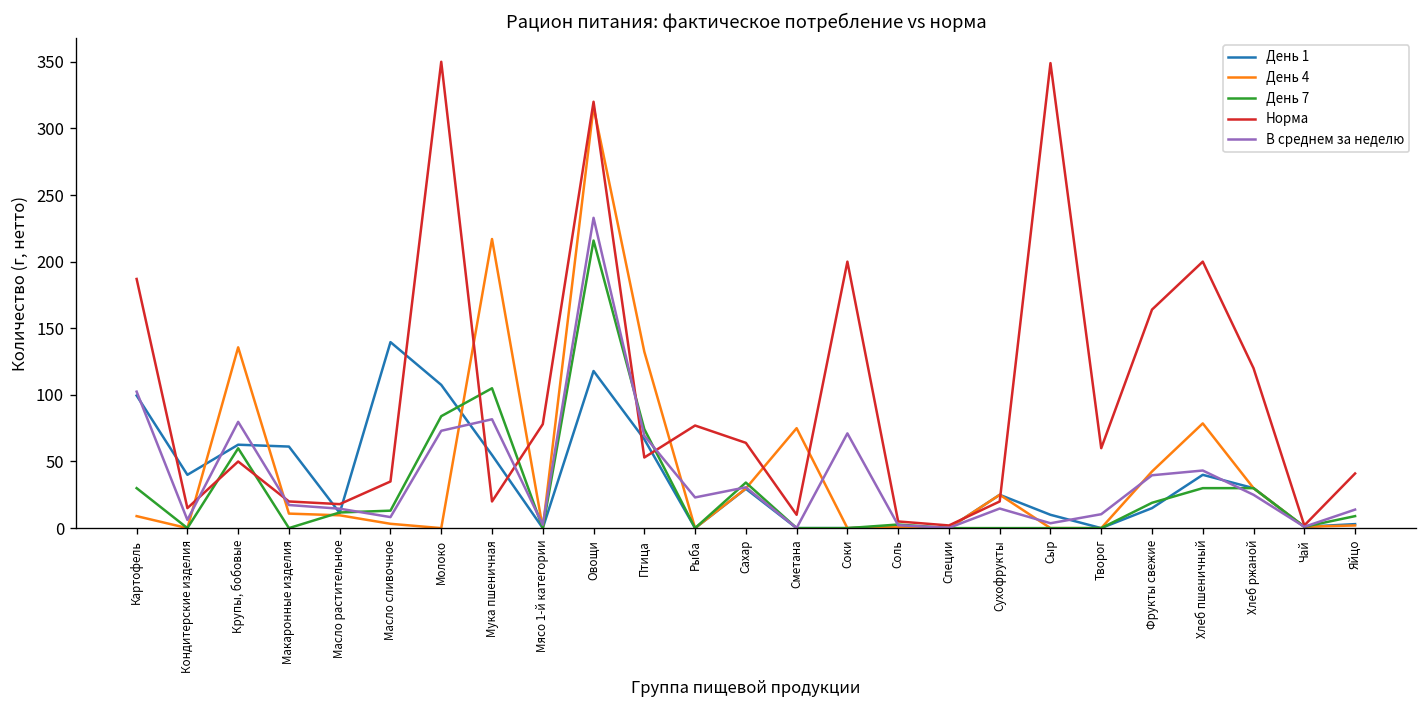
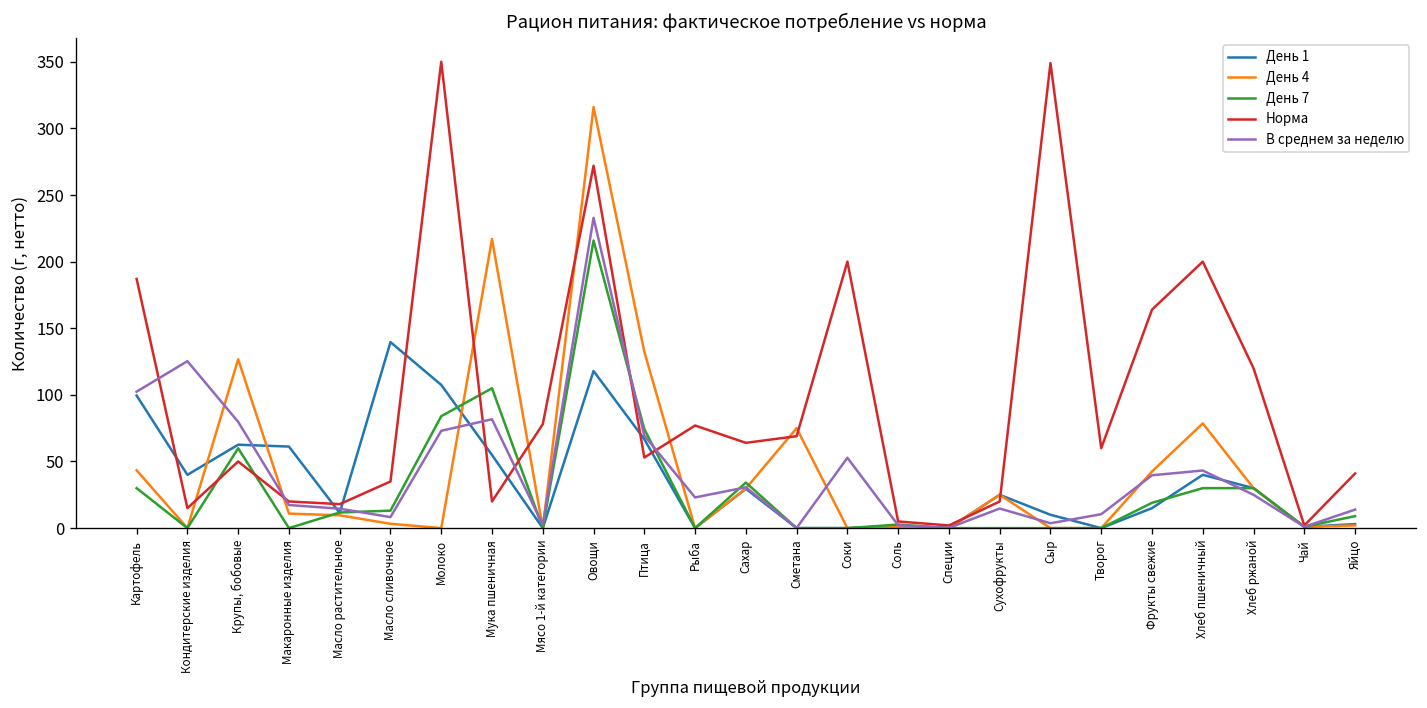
  {
    "День 1": {
      "Картофель": 100,
      "Кондитерские изделия": 40,
      "Крупы, бобовые": 63,
      "Макаронные изделия": 61,
      "Масло сливочное": 140,
      "Молоко": 108,
      "Мука пшеничная": 55,
      "Овощи": 118,
      "Птица": 67,
      "Сыр": 10,
      "Фрукты свежие": 15,
      "Хлеб пшеничный": 40
    },
    "День 4": {
-     "Картофель": 9,
-     "Крупы, бобовые": 136,
+     "Картофель": 43,
+     "Крупы, бобовые": 127,
      "Макаронные изделия": 11,
      "Масло сливочное": 3,
      "Молоко": 0,
      "Мука пшеничная": 217,
      "Овощи": 316,
      "Птица": 132,
      "Сметана": 75,
      "Фрукты свежие": 43,
      "Хлеб пшеничный": 79
    },
    "День 7": {
      "Картофель": 30,
      "Крупы, бобовые": 60,
      "Макаронные изделия": 0,
      "Масло сливочное": 13,
      "Молоко": 84,
      "Мука пшеничная": 105,
      "Овощи": 216,
      "Птица": 74,
      "Сахар": 34,
      "Сухофрукты": 0,
      "Фрукты свежие": 19,
      "Хлеб пшеничный": 30,
      "Яйцо": 9
    },
    "Норма": {
      "Картофель": 187,
      "Кондитерские изделия": 15,
      "Крупы, бобовые": 50,
      "Макаронные изделия": 20,
      "Масло растительное": 18,
      "Масло сливочное": 35,
      "Молоко": 350,
      "Мука пшеничная": 20,
      "Мясо 1-й категории": 78,
-     "Овощи": 320,
+     "Овощи": 272,
      "Птица": 53,
      "Рыба": 77,
      "Сахар": 64,
-     "Сметана": 10,
+     "Сметана": 69,
      "Соки": 200,
      "Соль": 5,
      "Сухофрукты": 20,
      "Сыр": 349,
      "Творог": 60,
      "Фрукты свежие": 164,
      "Хлеб пшеничный": 200,
      "Хлеб ржаной": 120,
      "Яйцо": 41
    },
    "В среднем за неделю": {
      "Картофель": 102,
-     "Кондитерские изделия": 6,
+     "Кондитерские изделия": 125,
      "Крупы, бобовые": 80,
      "Макаронные изделия": 17,
      "Масло растительное": 15,
      "Масло сливочное": 8,
      "Молоко": 73,
      "Мука пшеничная": 82,
      "Мясо 1-й категории": 3,
      "Овощи": 233,
      "Птица": 69,
      "Рыба": 23,
-     "Соки": 71,
+     "Соки": 53,
      "Сухофрукты": 15,
      "Сыр": 4,
      "Творог": 10,
      "Фрукты свежие": 40,
      "Хлеб пшеничный": 43,
      "Хлеб ржаной": 25,
      "Яйцо": 14
    }
  }
